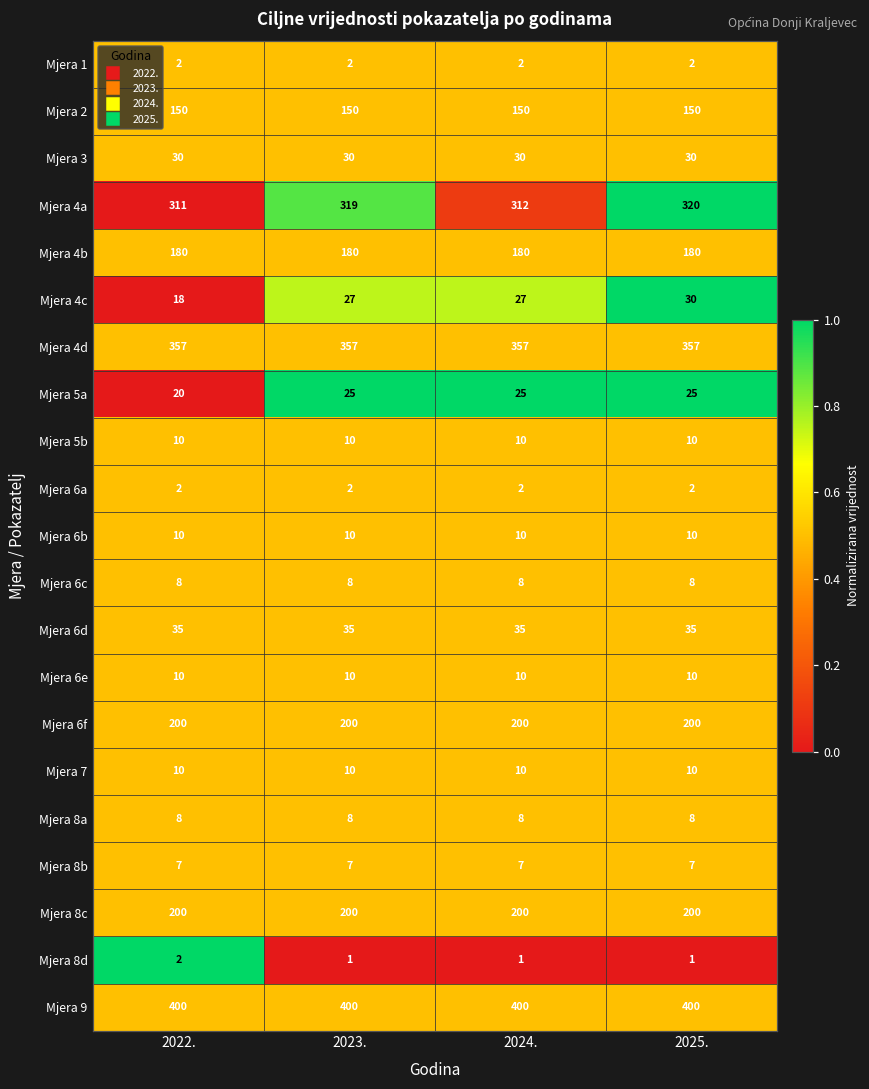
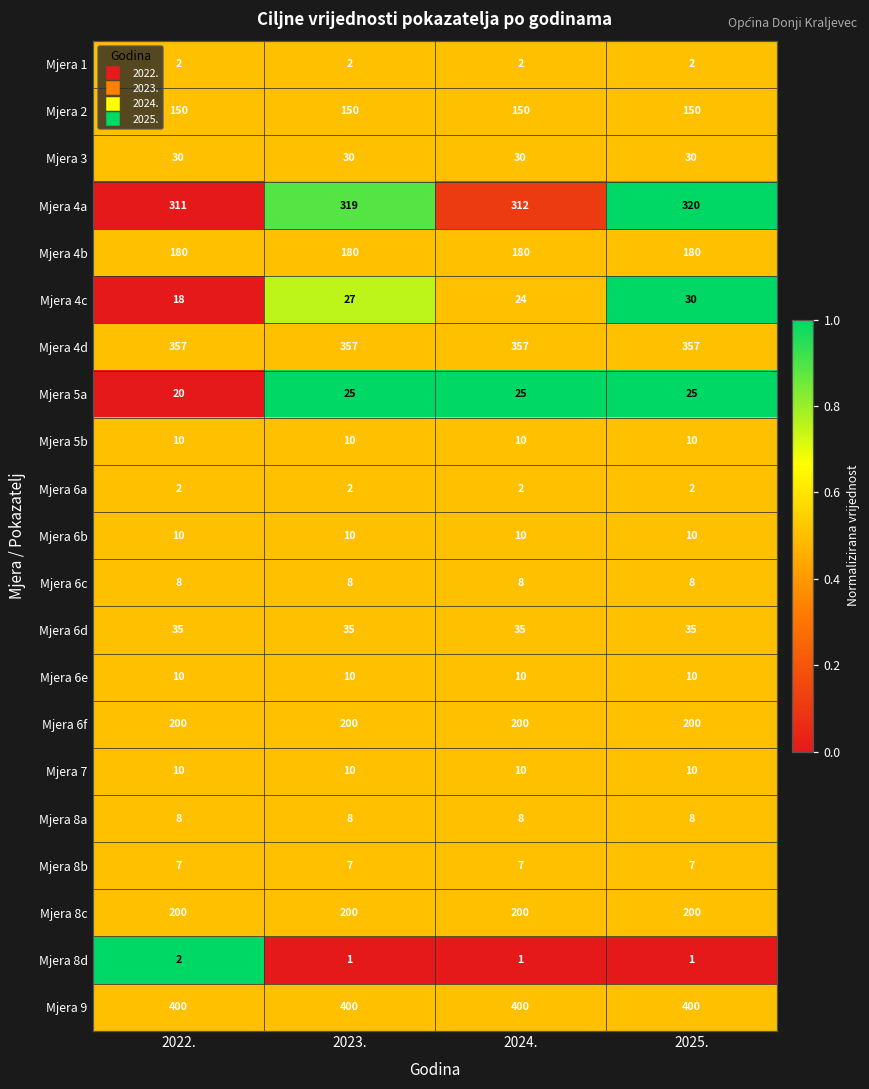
  {
    "Mjera 1": {
      "2022.": 2,
      "2023.": 2,
      "2024.": 2,
      "2025.": 2
    },
    "Mjera 2": {
      "2022.": 150,
      "2023.": 150,
      "2024.": 150,
      "2025.": 150
    },
    "Mjera 3": {
      "2022.": 30,
      "2023.": 30,
      "2024.": 30,
      "2025.": 30
    },
    "Mjera 4a": {
      "2022.": 311,
      "2023.": 319,
      "2024.": 312,
      "2025.": 320
    },
    "Mjera 4b": {
      "2022.": 180,
      "2023.": 180,
      "2024.": 180,
      "2025.": 180
    },
    "Mjera 4c": {
      "2022.": 18,
      "2023.": 27,
-     "2024.": 27,
+     "2024.": 24,
      "2025.": 30
    },
    "Mjera 4d": {
      "2022.": 357,
      "2023.": 357,
      "2024.": 357,
      "2025.": 357
    },
    "Mjera 5a": {
      "2022.": 20,
      "2023.": 25,
      "2024.": 25,
      "2025.": 25
    },
    "Mjera 5b": {
      "2022.": 10,
      "2023.": 10,
      "2024.": 10,
      "2025.": 10
    },
    "Mjera 6a": {
      "2022.": 2,
      "2023.": 2,
      "2024.": 2,
      "2025.": 2
    },
    "Mjera 6b": {
      "2022.": 10,
      "2023.": 10,
      "2024.": 10,
      "2025.": 10
    },
    "Mjera 6c": {
      "2022.": 8,
      "2023.": 8,
      "2024.": 8,
      "2025.": 8
    },
    "Mjera 6d": {
      "2022.": 35,
      "2023.": 35,
      "2024.": 35,
      "2025.": 35
    },
    "Mjera 6e": {
      "2022.": 10,
      "2023.": 10,
      "2024.": 10,
      "2025.": 10
    },
    "Mjera 6f": {
      "2022.": 200,
      "2023.": 200,
      "2024.": 200,
      "2025.": 200
    },
    "Mjera 7": {
      "2022.": 10,
      "2023.": 10,
      "2024.": 10,
      "2025.": 10
    },
    "Mjera 8a": {
      "2022.": 8,
      "2023.": 8,
      "2024.": 8,
      "2025.": 8
    },
    "Mjera 8b": {
      "2022.": 7,
      "2023.": 7,
      "2024.": 7,
      "2025.": 7
    },
    "Mjera 8c": {
      "2022.": 200,
      "2023.": 200,
      "2024.": 200,
      "2025.": 200
    },
    "Mjera 8d": {
      "2022.": 2,
      "2023.": 1,
      "2024.": 1,
      "2025.": 1
    },
    "Mjera 9": {
      "2022.": 400,
      "2023.": 400,
      "2024.": 400,
      "2025.": 400
    }
  }
